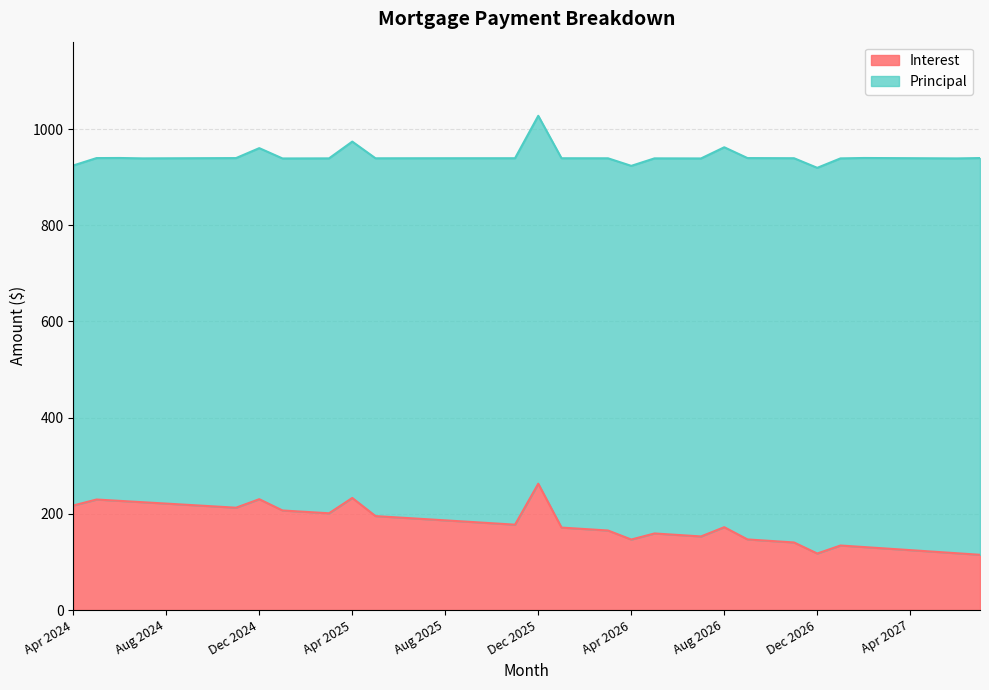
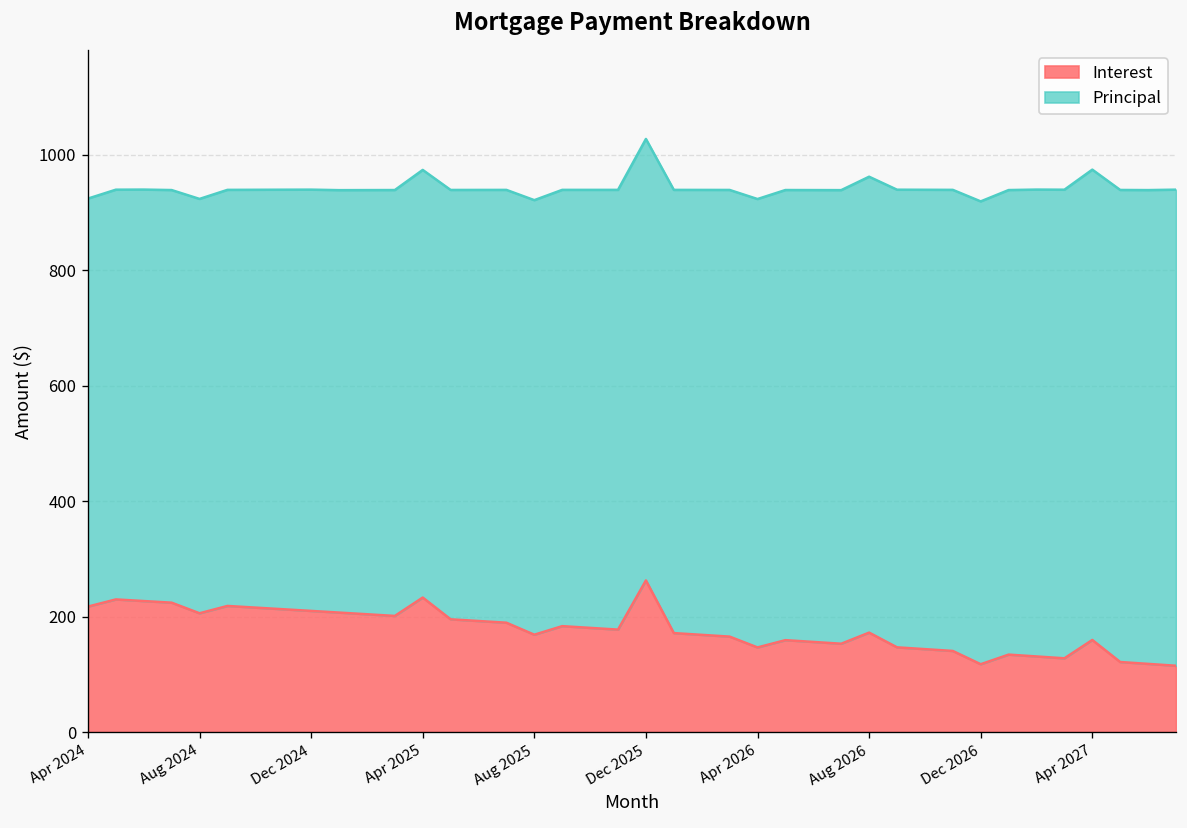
  {
    "Interest": {
      "Apr 2024": 220,
-     "Aug 2024": 220,
-     "Dec 2024": 230,
+     "Aug 2024": 210,
+     "Dec 2024": 210,
      "Apr 2025": 230,
-     "Aug 2025": 190,
+     "Aug 2025": 170,
      "Dec 2025": 260,
      "Apr 2026": 150,
      "Aug 2026": 170,
      "Dec 2026": 120,
-     "Apr 2027": 120
+     "Apr 2027": 160
    },
    "Principal": {
      "Apr 2024": 710,
      "Aug 2024": 720,
      "Dec 2024": 730,
      "Apr 2025": 740,
      "Aug 2025": 750,
      "Dec 2025": 770,
      "Apr 2026": 780,
      "Aug 2026": 790,
      "Dec 2026": 800,
      "Apr 2027": 820
    }
  }
